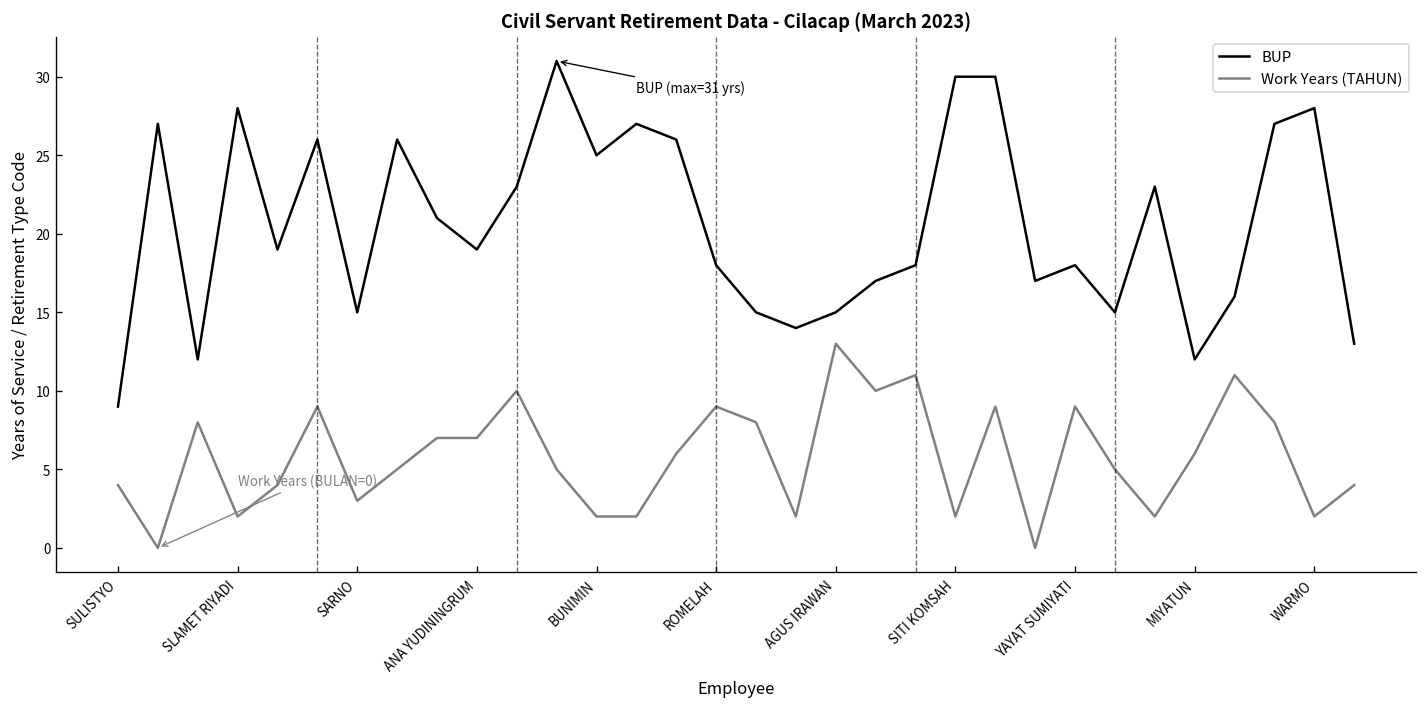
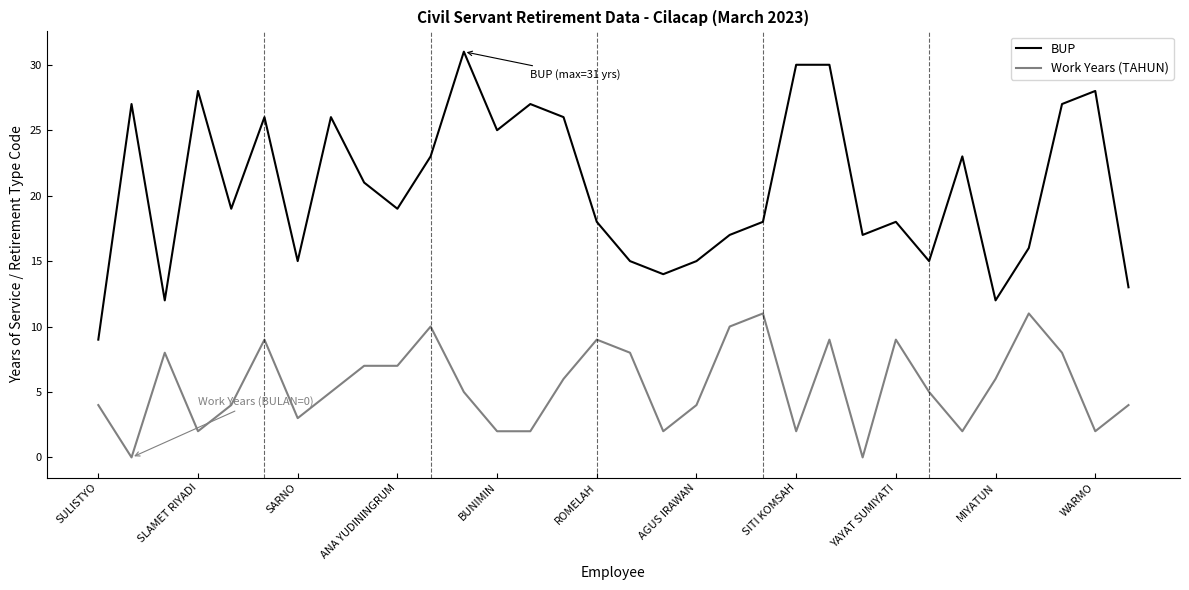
  {
    "BUP": {
      "SULISTYO": 9,
      "SLAMET RIYADI": 28,
      "SARNO": 15,
      "ANA YUDININGRUM": 19,
      "BUNIMIN": 25,
      "ROMELAH": 18,
      "AGUS IRAWAN": 15,
      "SITI KOMSAH": 30,
      "YAYAT SUMIYATI": 18,
      "MIYATUN": 12,
      "WARMO": 28
    },
    "Work Years (TAHUN)": {
      "SULISTYO": 4,
      "ANA YUDININGRUM": 7,
      "BUNIMIN": 2,
      "ROMELAH": 9,
-     "AGUS IRAWAN": 13,
+     "AGUS IRAWAN": 4,
      "SITI KOMSAH": 2,
      "YAYAT SUMIYATI": 9,
      "MIYATUN": 6,
      "WARMO": 2
    }
  }
